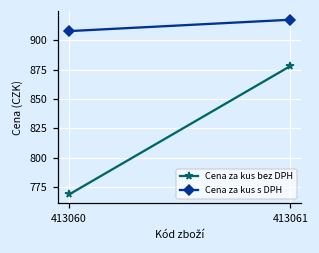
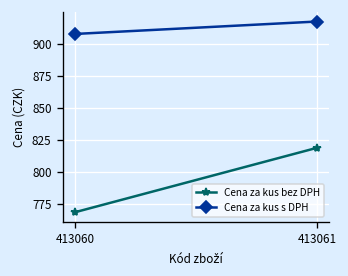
  {
    "Cena za kus bez DPH": {
      "413060": 769,
-     "413061": 878
+     "413061": 819
    },
    "Cena za kus s DPH": {
      "413060": 908,
      "413061": 917
    }
  }
